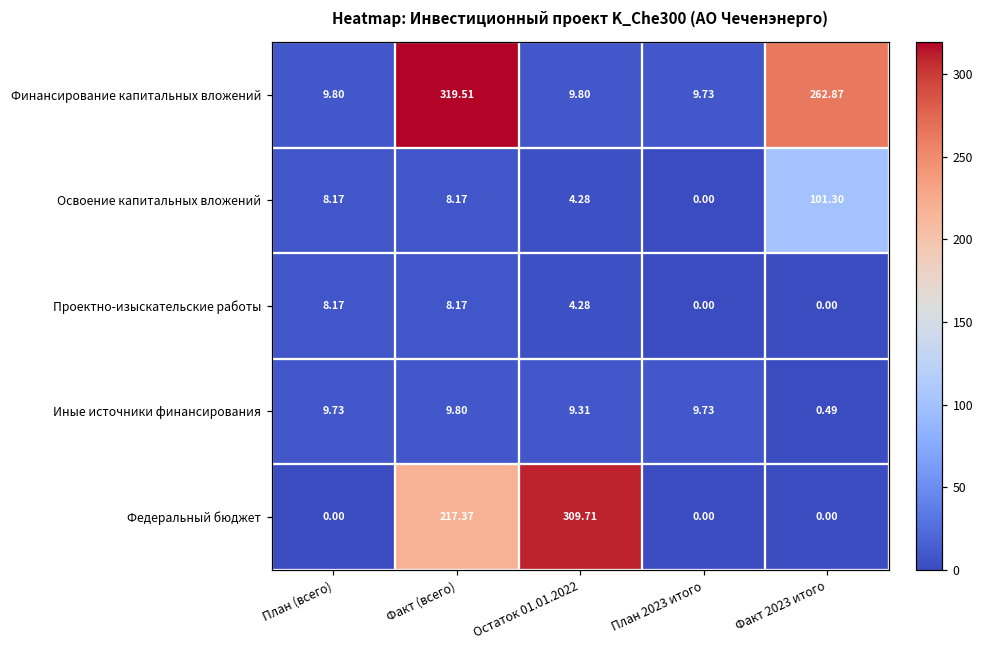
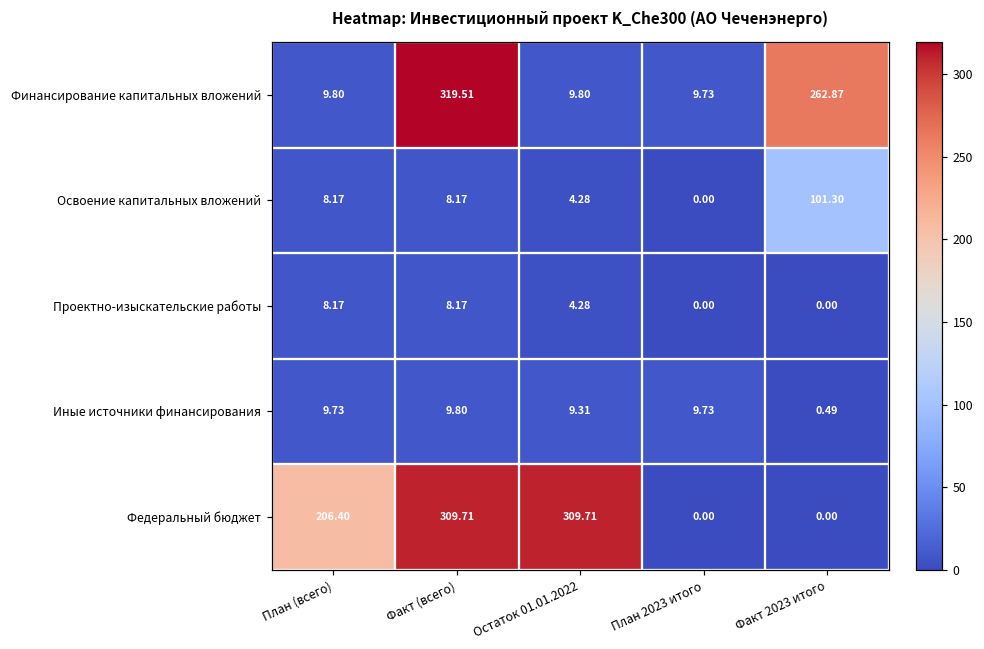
  {
    "Финансирование капитальных вложений": {
      "План (всего)": 9.80,
      "Факт (всего)": 319.51,
      "Остаток 01.01.2022": 9.80,
      "План 2023 итого": 9.73,
      "Факт 2023 итого": 262.87
    },
    "Освоение капитальных вложений": {
      "План (всего)": 8.17,
      "Факт (всего)": 8.17,
      "Остаток 01.01.2022": 4.28,
      "План 2023 итого": 0.00,
      "Факт 2023 итого": 101.30
    },
    "Проектно-изыскательские работы": {
      "План (всего)": 8.17,
      "Факт (всего)": 8.17,
      "Остаток 01.01.2022": 4.28,
      "План 2023 итого": 0.00,
      "Факт 2023 итого": 0.00
    },
    "Иные источники финансирования": {
      "План (всего)": 9.73,
      "Факт (всего)": 9.80,
      "Остаток 01.01.2022": 9.31,
      "План 2023 итого": 9.73,
      "Факт 2023 итого": 0.49
    },
    "Федеральный бюджет": {
-     "План (всего)": 0.00,
-     "Факт (всего)": 217.37,
+     "План (всего)": 206.40,
+     "Факт (всего)": 309.71,
      "Остаток 01.01.2022": 309.71,
      "План 2023 итого": 0.00,
      "Факт 2023 итого": 0.00
    }
  }
